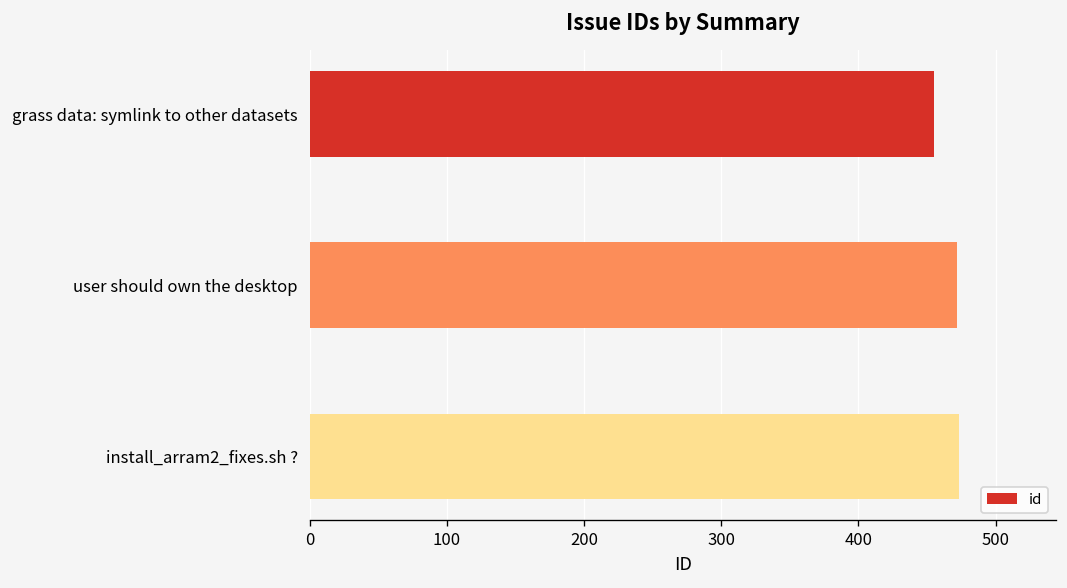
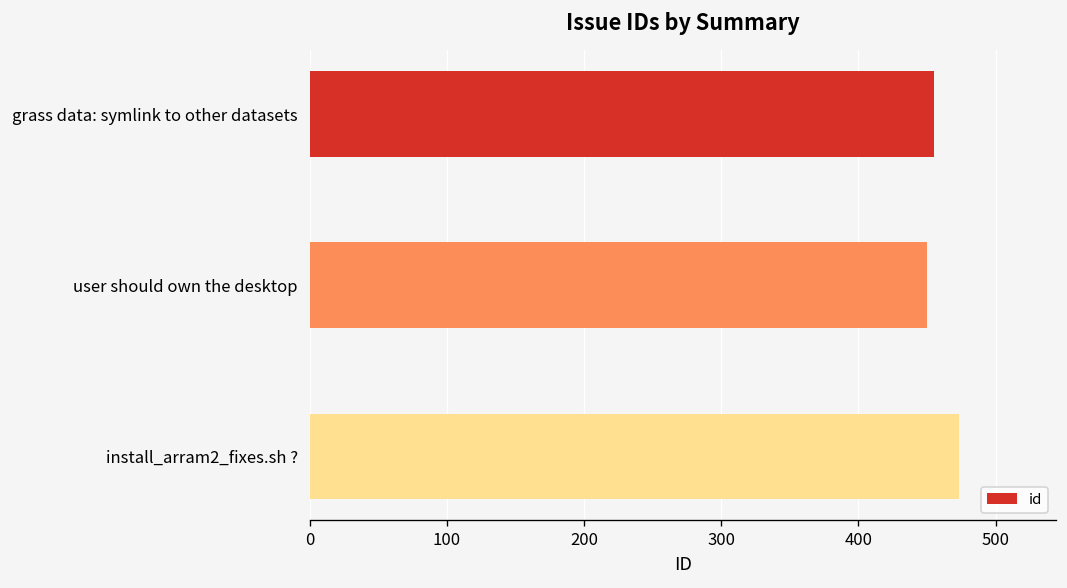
  {
    "grass data: symlink to other datasets": 455,
-   "user should own the desktop": 472,
+   "user should own the desktop": 450,
    "install_arram2_fixes.sh ?": 473
  }
